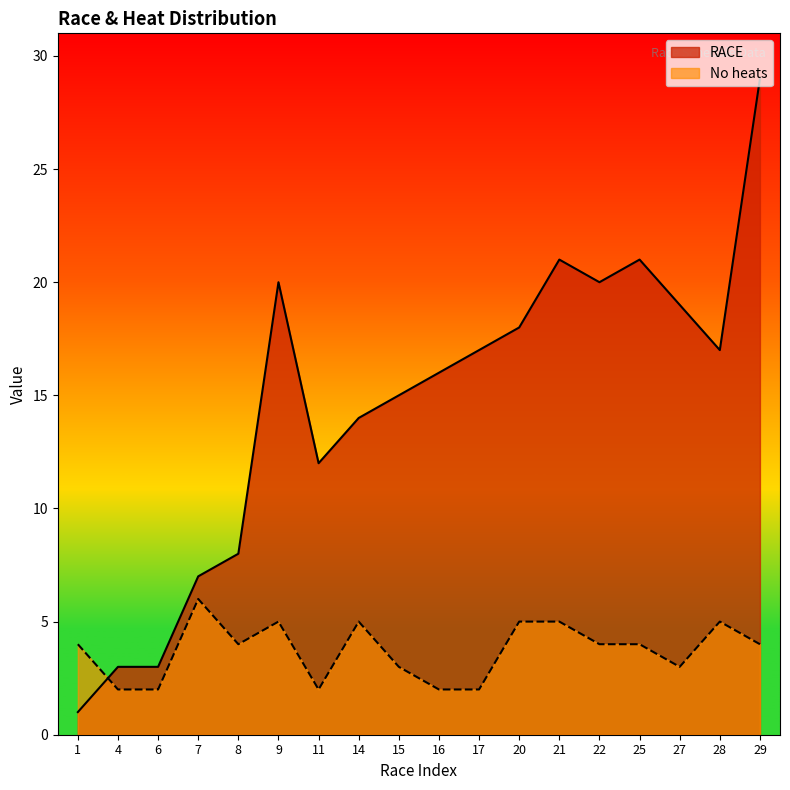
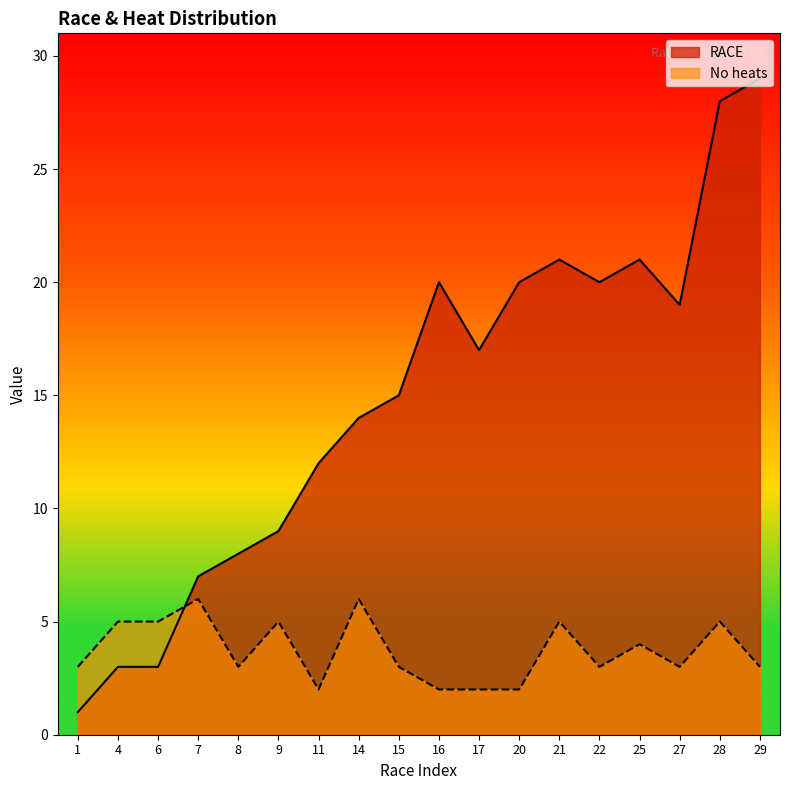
  {
    "RACE": {
      "1": 1,
      "4": 3,
      "6": 3,
      "7": 7,
      "8": 8,
-     "9": 20,
+     "9": 9,
      "11": 12,
      "14": 14,
      "15": 15,
-     "16": 16,
+     "16": 20,
      "17": 17,
-     "20": 18,
+     "20": 20,
      "21": 21,
      "22": 20,
      "25": 21,
      "27": 19,
-     "28": 17
+     "28": 28
    },
    "No heats": {
-     "1": 4,
-     "4": 2,
-     "6": 2,
+     "1": 3,
+     "4": 5,
+     "6": 5,
      "7": 6,
-     "8": 4,
+     "8": 3,
      "9": 5,
      "11": 2,
-     "14": 5,
+     "14": 6,
      "15": 3,
      "16": 2,
      "17": 2,
-     "20": 5,
+     "20": 2,
      "21": 5,
-     "22": 4,
+     "22": 3,
      "25": 4,
      "27": 3,
      "28": 5,
-     "29": 4
+     "29": 3
    }
  }
